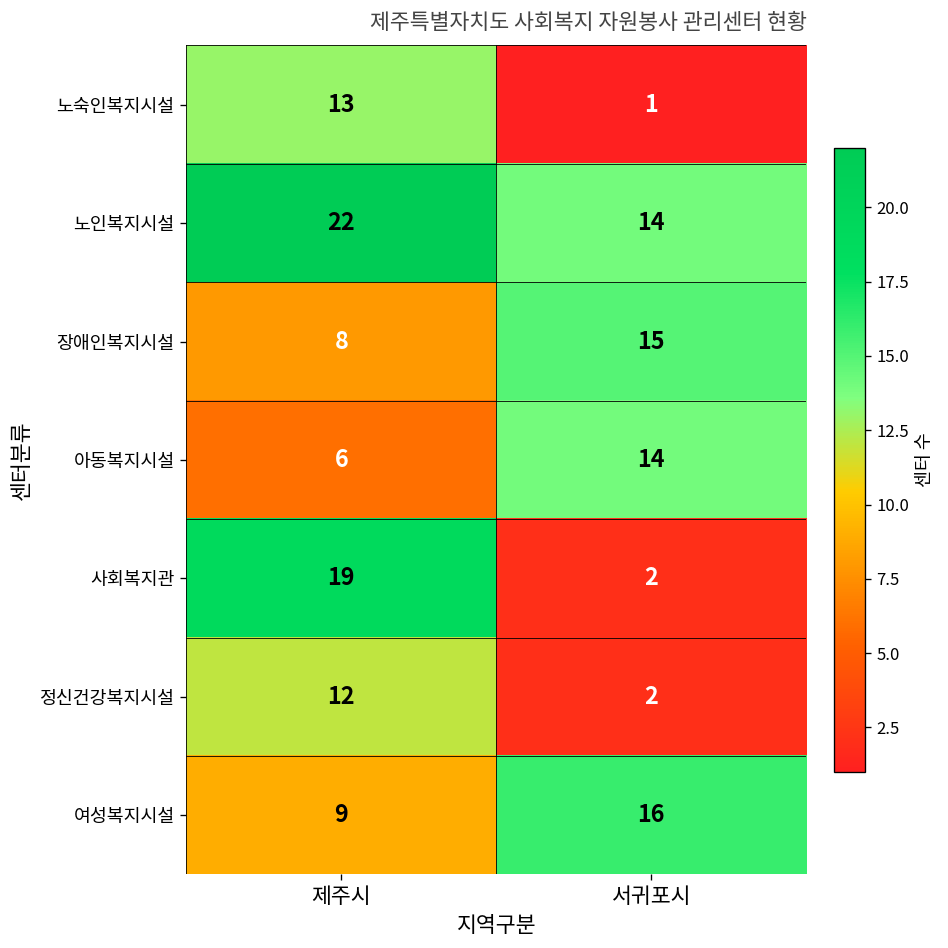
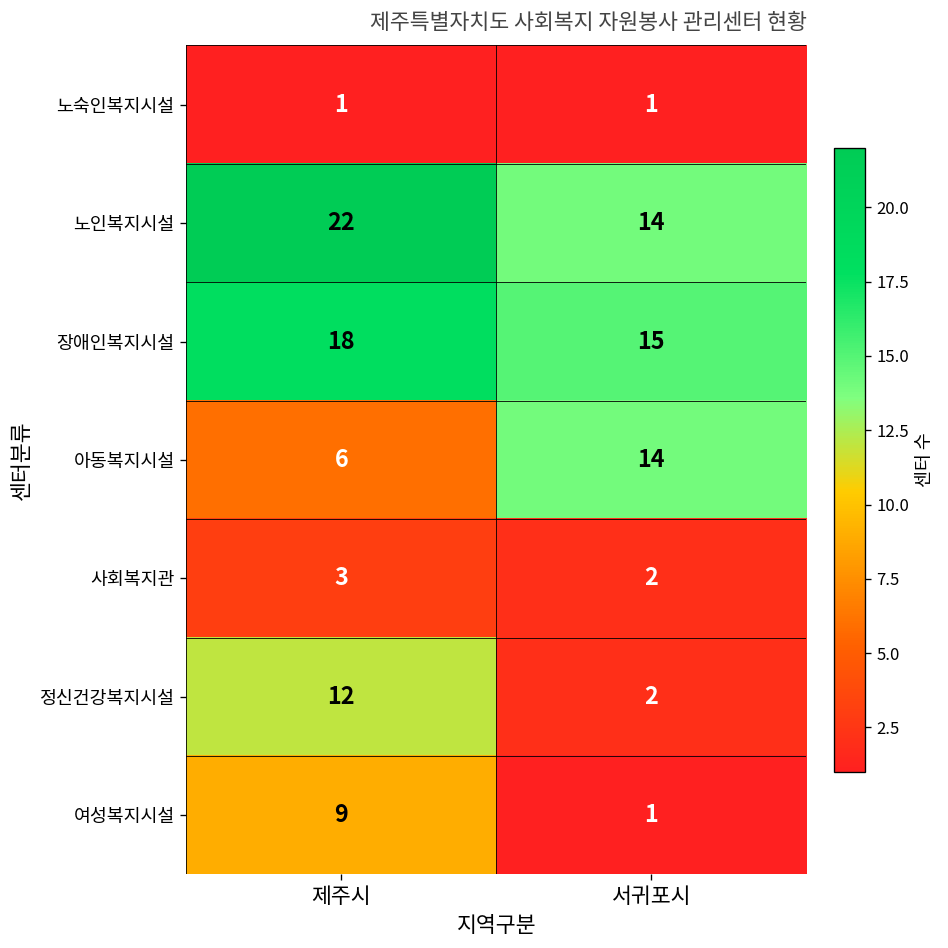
  {
    "노숙인복지시설": {
-     "제주시": 13,
+     "제주시": 1,
      "서귀포시": 1
    },
    "노인복지시설": {
      "제주시": 22,
      "서귀포시": 14
    },
    "장애인복지시설": {
-     "제주시": 8,
+     "제주시": 18,
      "서귀포시": 15
    },
    "아동복지시설": {
      "제주시": 6,
      "서귀포시": 14
    },
    "사회복지관": {
-     "제주시": 19,
+     "제주시": 3,
      "서귀포시": 2
    },
    "정신건강복지시설": {
      "제주시": 12,
      "서귀포시": 2
    },
    "여성복지시설": {
      "제주시": 9,
-     "서귀포시": 16
+     "서귀포시": 1
    }
  }
